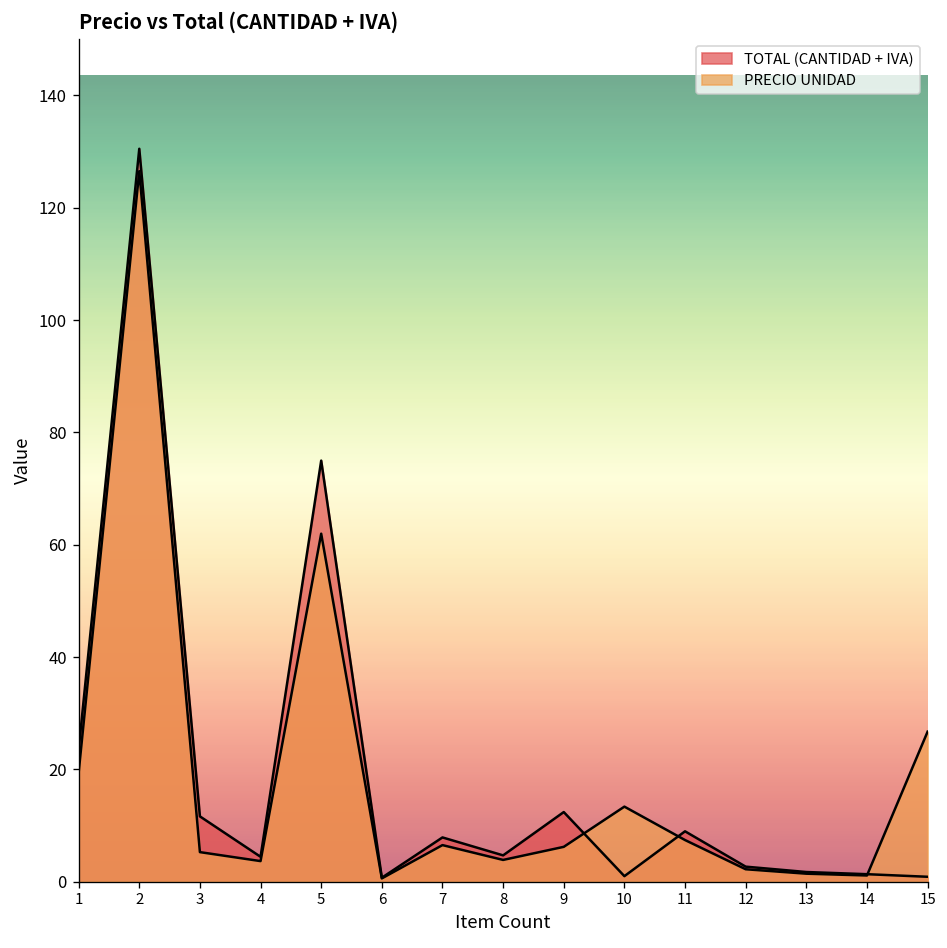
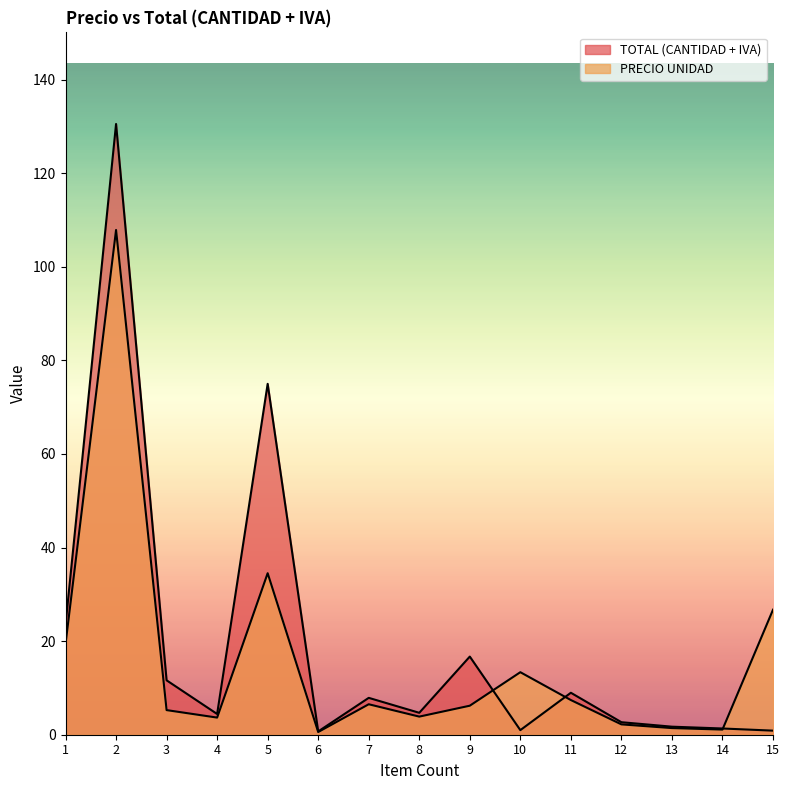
  {
    "TOTAL (CANTIDAD + IVA)": {
      "1": 23,
      "2": 130,
      "3": 12,
      "4": 4,
      "5": 75,
      "7": 8,
      "8": 5,
-     "9": 12,
+     "9": 17,
      "10": 1,
      "11": 9,
      "15": 1
    },
    "PRECIO UNIDAD": {
      "1": 19,
-     "2": 127,
+     "2": 108,
      "3": 5,
      "4": 4,
-     "5": 62,
+     "5": 35,
      "7": 7,
      "8": 4,
      "9": 6,
      "10": 13,
      "11": 7,
      "15": 27
    }
  }
